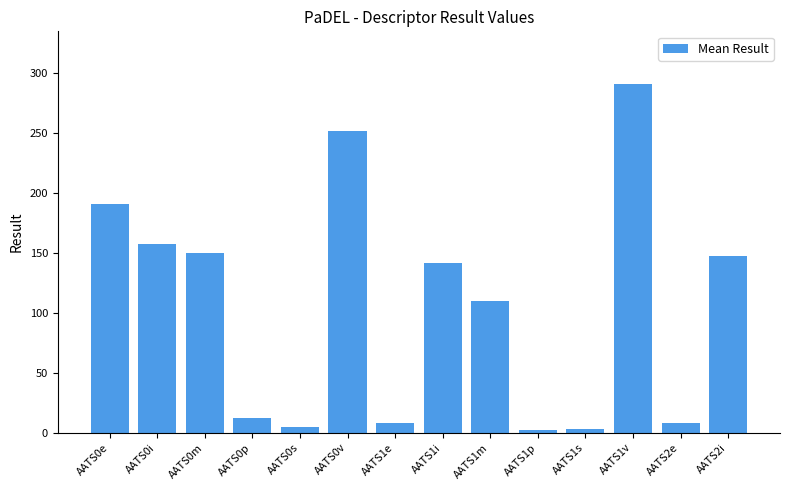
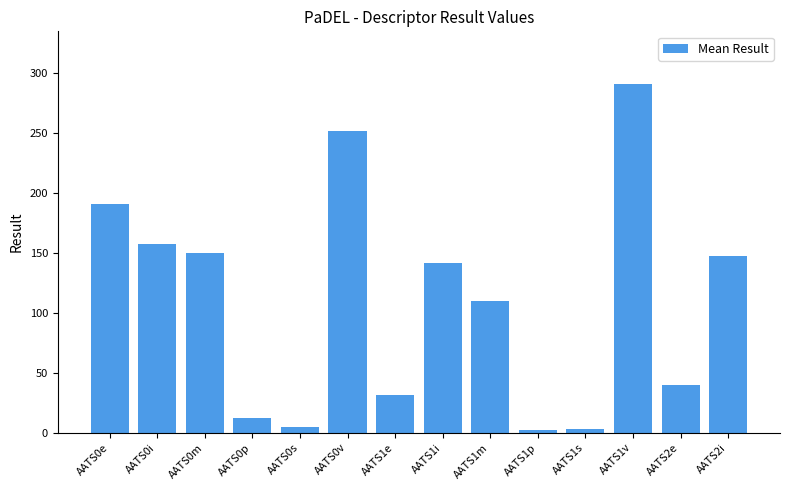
  {
    "AATS0e": 191,
    "AATS0i": 158,
    "AATS0m": 150,
    "AATS0p": 12,
    "AATS0s": 4,
    "AATS0v": 251,
-   "AATS1e": 8,
+   "AATS1e": 31,
    "AATS1i": 141,
    "AATS1m": 110,
    "AATS1s": 3,
    "AATS1v": 291,
-   "AATS2e": 8,
+   "AATS2e": 40,
    "AATS2i": 148
  }
